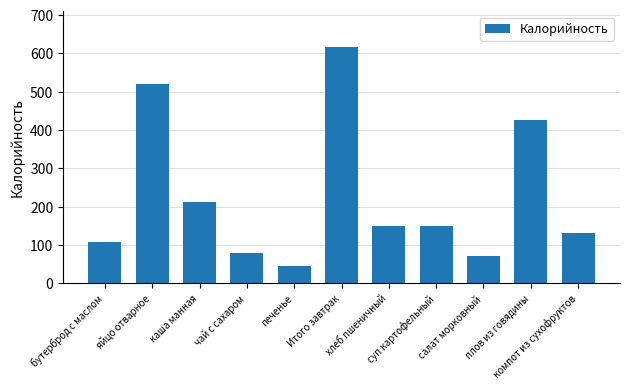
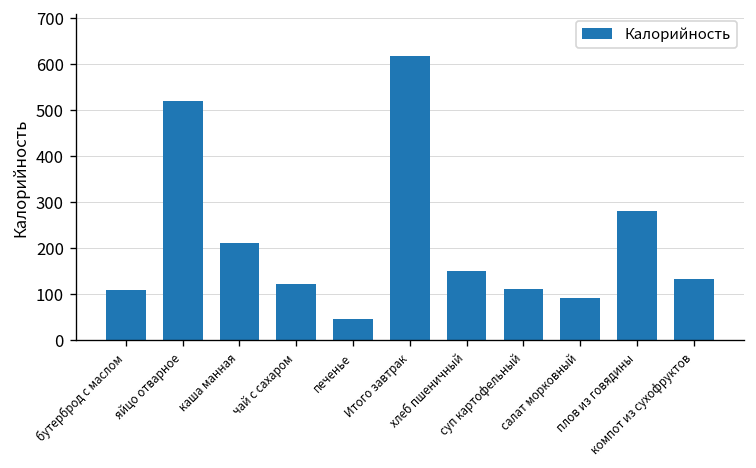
  {
    "бутерброд с маслом": 110,
    "яйцо отварное": 520,
    "каша манная": 210,
-   "чай с сахаром": 80,
+   "чай с сахаром": 120,
    "печенье": 50,
    "Итого завтрак": 620,
    "хлеб пшеничный": 150,
-   "суп картофельный": 150,
-   "салат морковный": 70,
-   "плов из говядины": 430,
+   "суп картофельный": 110,
+   "салат морковный": 90,
+   "плов из говядины": 280,
    "компот из сухофруктов": 130
  }
